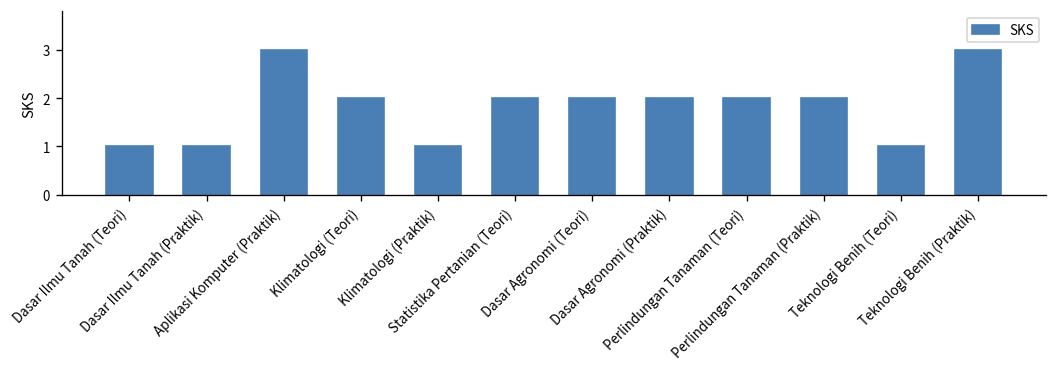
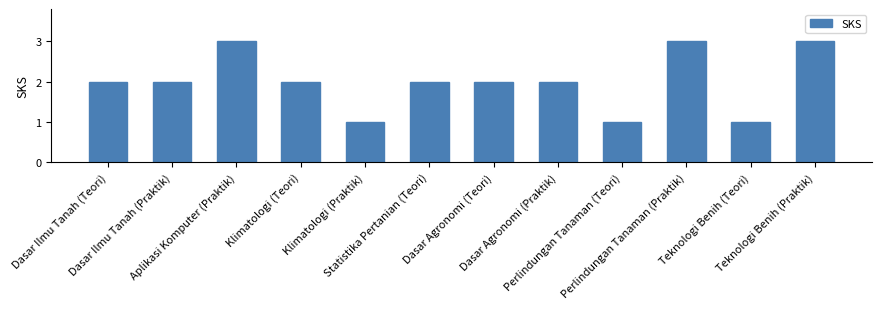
  {
-   "Dasar Ilmu Tanah (Teori)": 1,
-   "Dasar Ilmu Tanah (Praktik)": 1,
+   "Dasar Ilmu Tanah (Teori)": 2,
+   "Dasar Ilmu Tanah (Praktik)": 2,
    "Aplikasi Komputer (Praktik)": 3,
    "Klimatologi (Teori)": 2,
    "Klimatologi (Praktik)": 1,
    "Statistika Pertanian (Teori)": 2,
    "Dasar Agronomi (Teori)": 2,
    "Dasar Agronomi (Praktik)": 2,
-   "Perlindungan Tanaman (Teori)": 2,
-   "Perlindungan Tanaman (Praktik)": 2,
+   "Perlindungan Tanaman (Teori)": 1,
+   "Perlindungan Tanaman (Praktik)": 3,
    "Teknologi Benih (Teori)": 1,
    "Teknologi Benih (Praktik)": 3
  }
